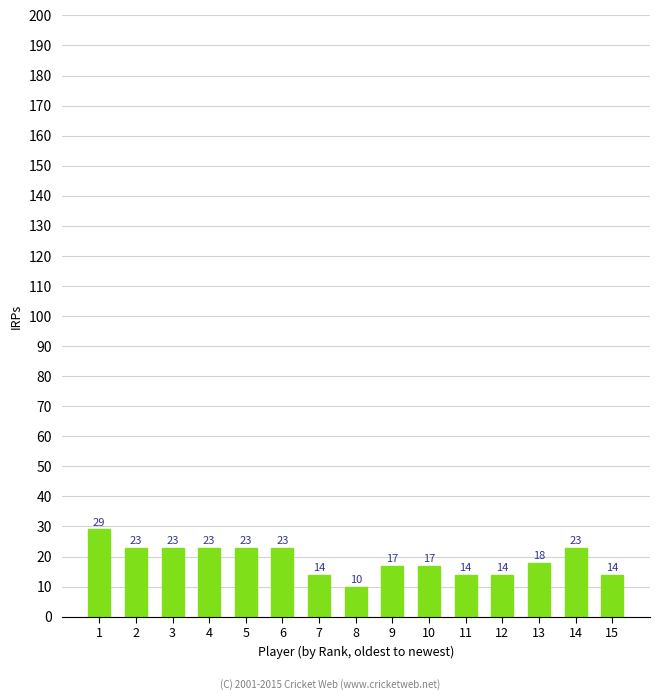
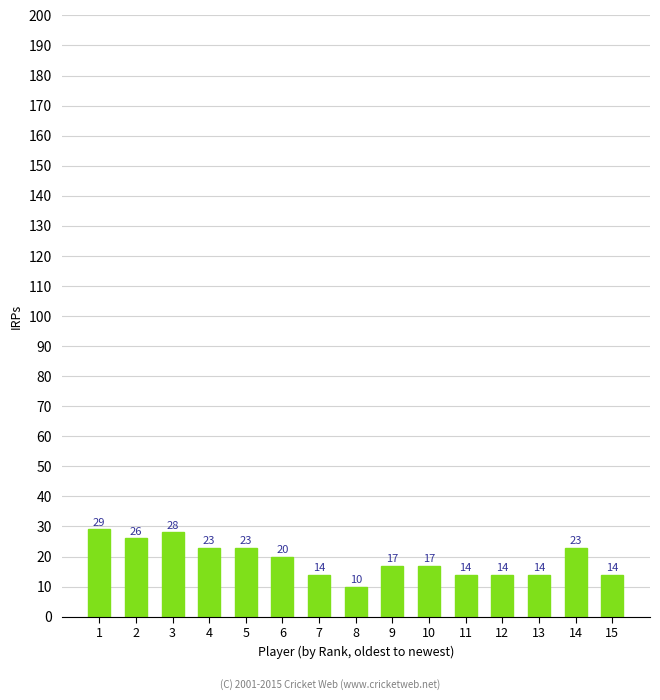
  {
    "1": 29,
-   "2": 23,
-   "3": 23,
+   "2": 26,
+   "3": 28,
    "4": 23,
    "5": 23,
-   "6": 23,
+   "6": 20,
    "7": 14,
    "8": 10,
    "9": 17,
    "10": 17,
    "11": 14,
    "12": 14,
-   "13": 18,
+   "13": 14,
    "14": 23,
    "15": 14
  }
